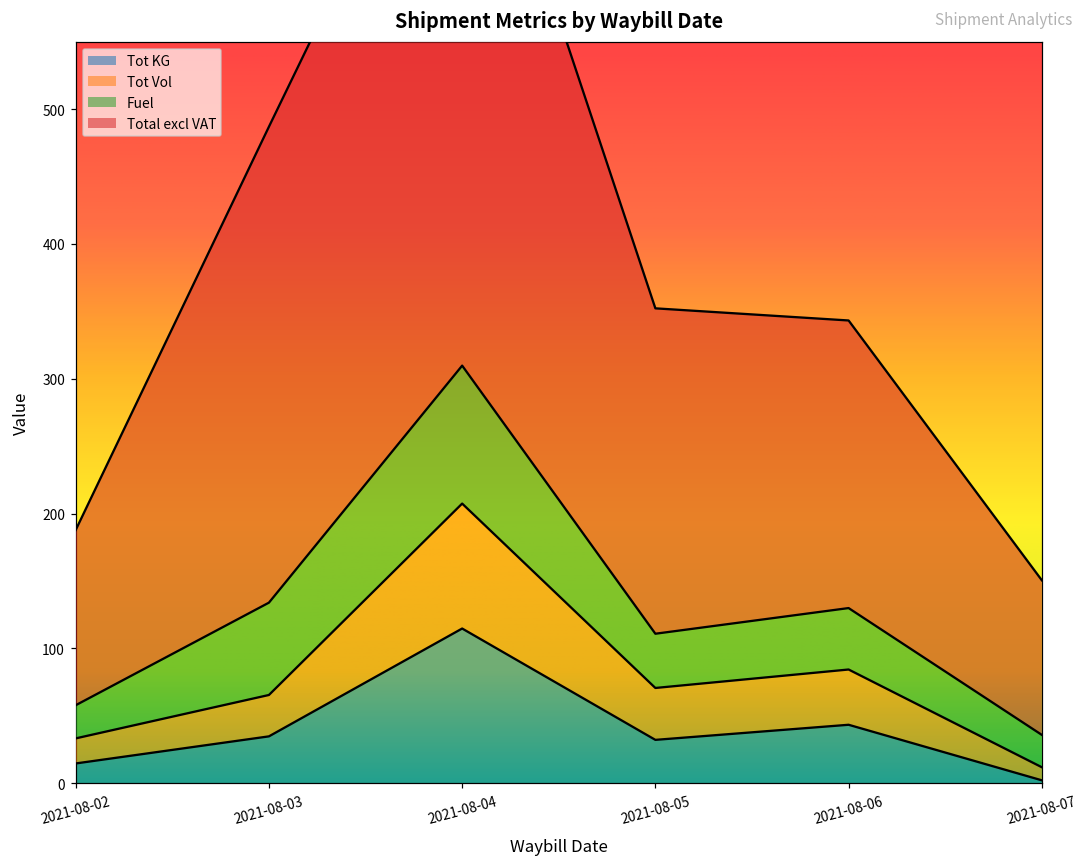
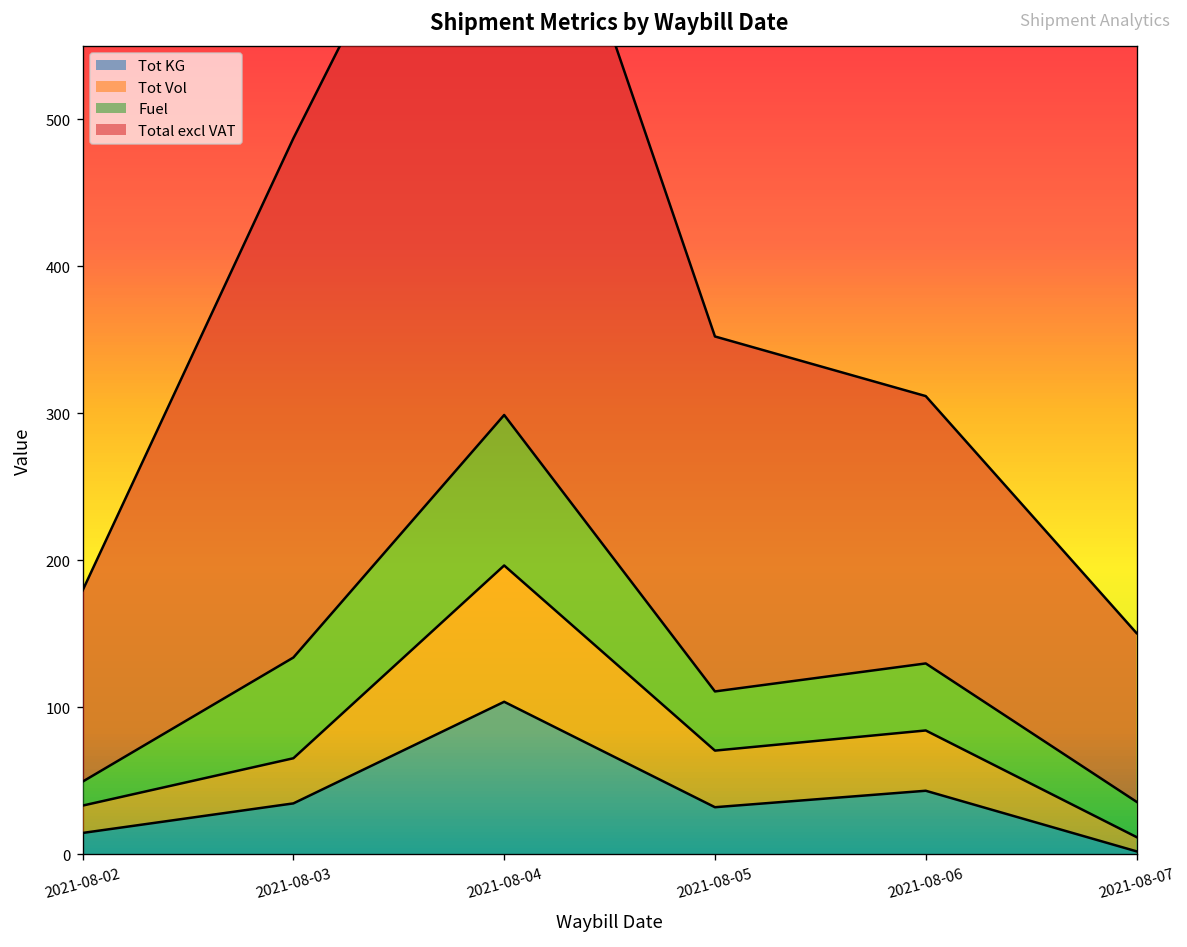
  {
    "Tot KG": {
      "2021-08-02": 15,
      "2021-08-03": 35,
-     "2021-08-04": 115,
+     "2021-08-04": 104,
      "2021-08-05": 32,
      "2021-08-06": 43,
      "2021-08-07": 2
    },
    "Tot Vol": {
      "2021-08-02": 19,
      "2021-08-03": 31,
      "2021-08-04": 93,
      "2021-08-05": 38,
      "2021-08-06": 41,
      "2021-08-07": 10
    },
    "Fuel": {
-     "2021-08-02": 25,
+     "2021-08-02": 16,
      "2021-08-03": 69,
      "2021-08-04": 102,
      "2021-08-05": 40,
      "2021-08-06": 46,
      "2021-08-07": 24
    },
    "Total excl VAT": {
      "2021-08-02": 130,
      "2021-08-03": 353,
      "2021-08-05": 241,
-     "2021-08-06": 213,
+     "2021-08-06": 182,
      "2021-08-07": 115
    }
  }
